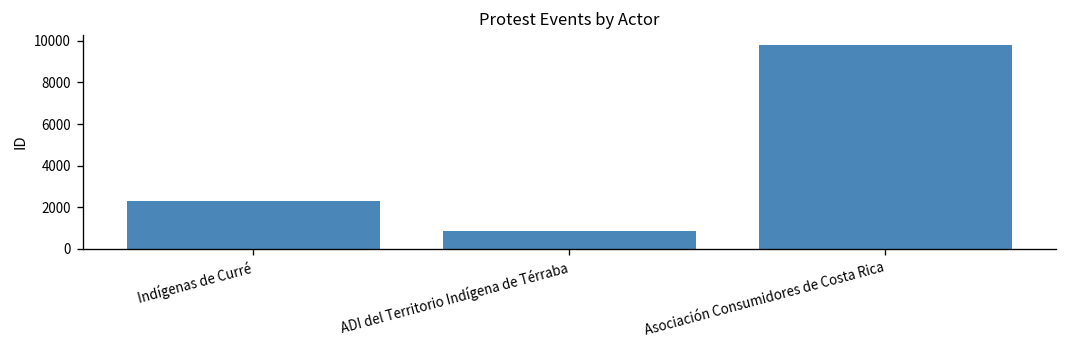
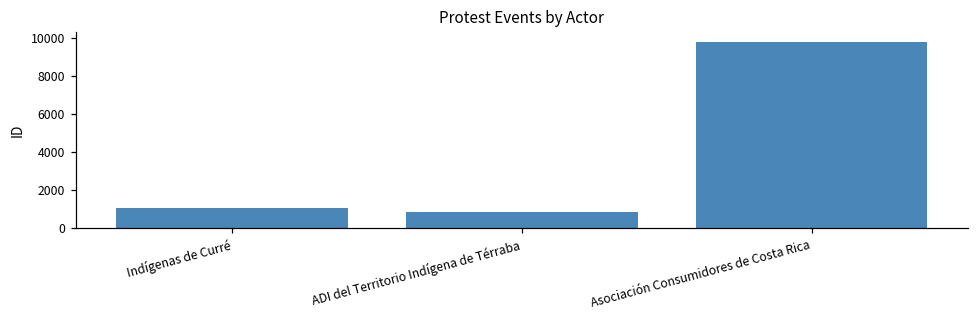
  {
-   "Indígenas de Curré": 2300,
+   "Indígenas de Curré": 1100,
    "ADI del Territorio Indígena de Térraba": 800,
    "Asociación Consumidores de Costa Rica": 9800
  }
